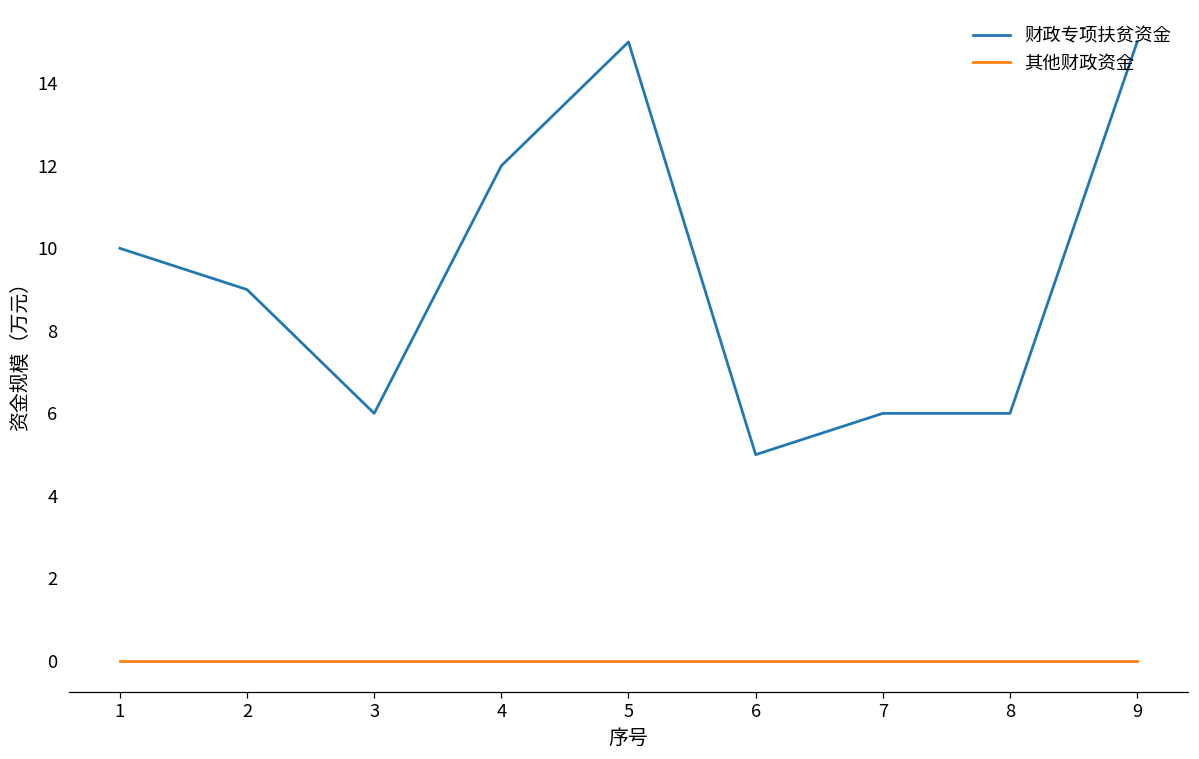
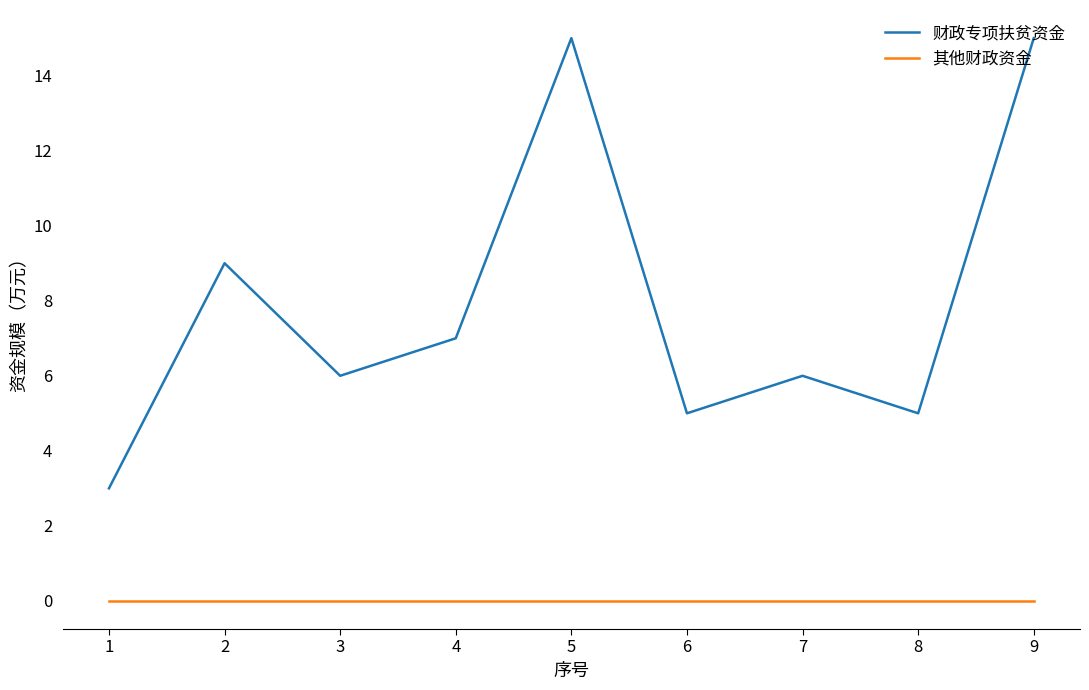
  {
    "财政专项扶贫资金": {
-     "1": 10,
+     "1": 3,
      "2": 9,
      "3": 6,
-     "4": 12,
+     "4": 7,
      "5": 15,
      "6": 5,
      "7": 6,
-     "8": 6,
+     "8": 5,
      "9": 15
    },
    "其他财政资金": {
      "1": 0,
      "2": 0,
      "3": 0,
      "4": 0,
      "5": 0,
      "6": 0,
      "7": 0,
      "8": 0,
      "9": 0
    }
  }
